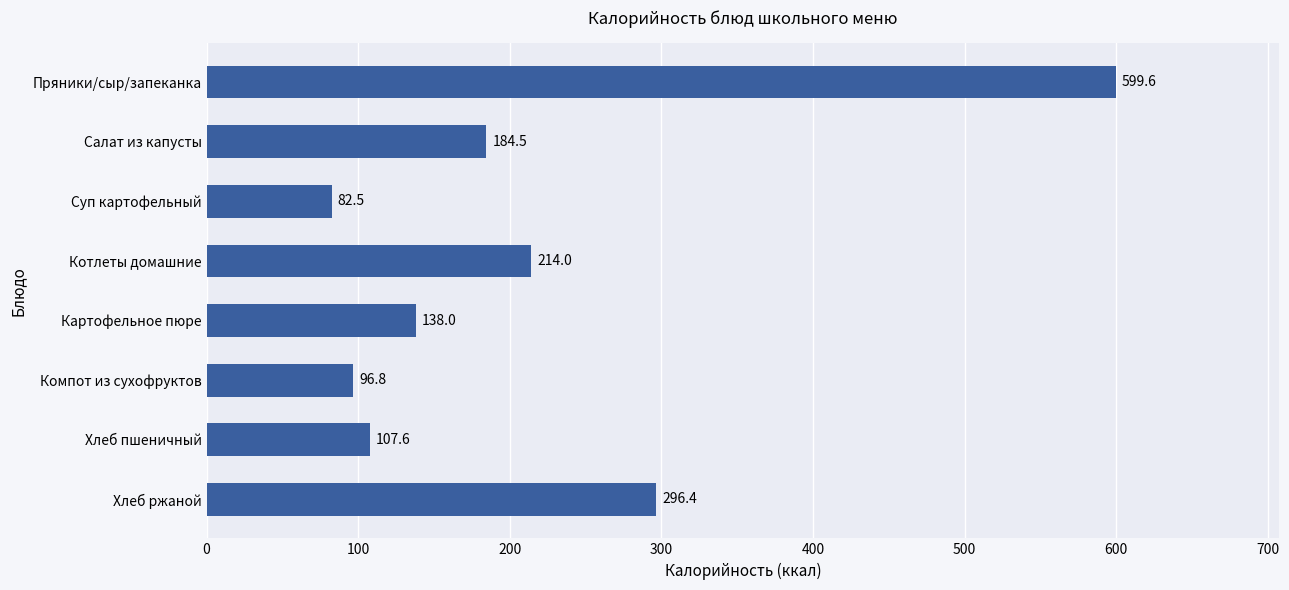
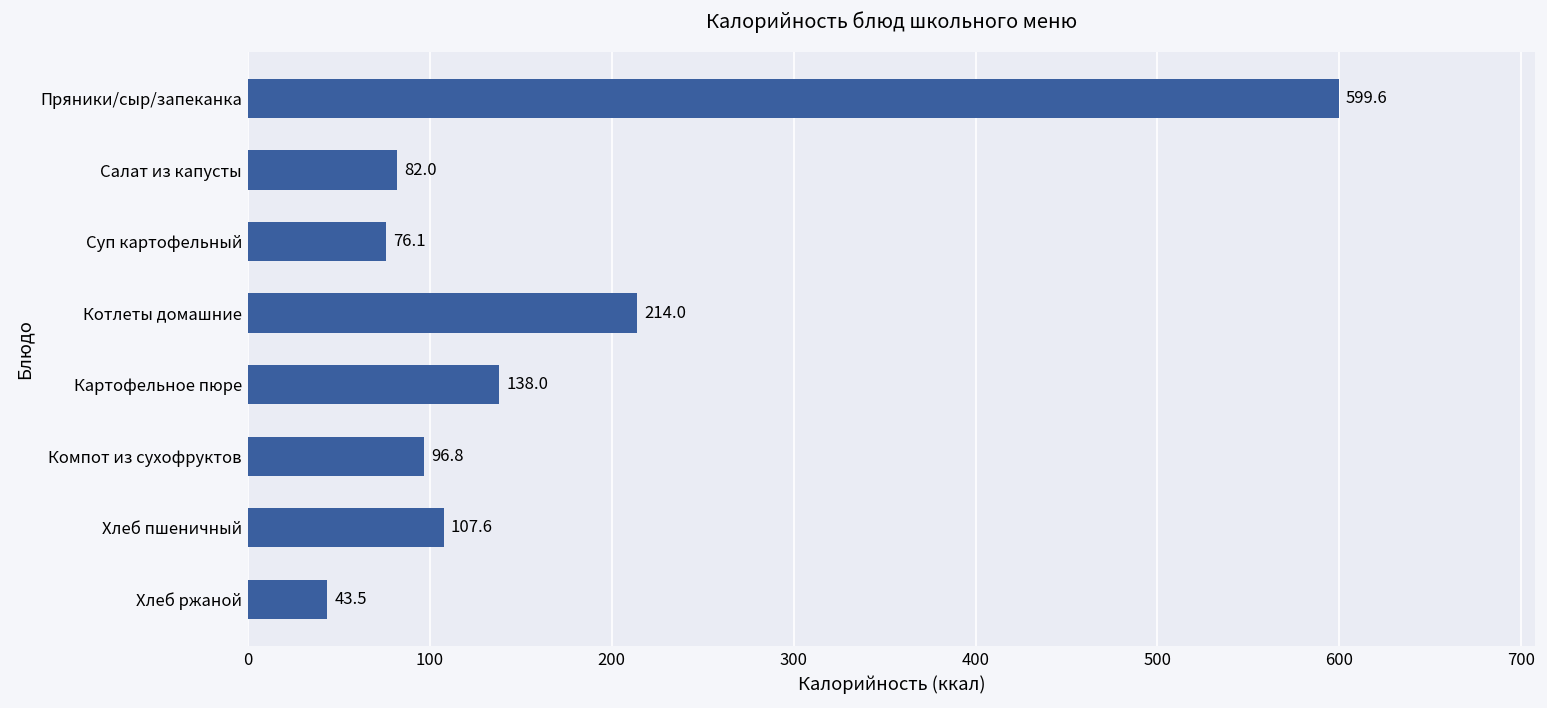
  {
    "Пряники/сыр/запеканка": 599.6,
-   "Салат из капусты": 184.5,
-   "Суп картофельный": 82.5,
+   "Салат из капусты": 82.0,
+   "Суп картофельный": 76.1,
    "Котлеты домашние": 214.0,
    "Картофельное пюре": 138.0,
    "Компот из сухофруктов": 96.8,
    "Хлеб пшеничный": 107.6,
-   "Хлеб ржаной": 296.4
+   "Хлеб ржаной": 43.5
  }
